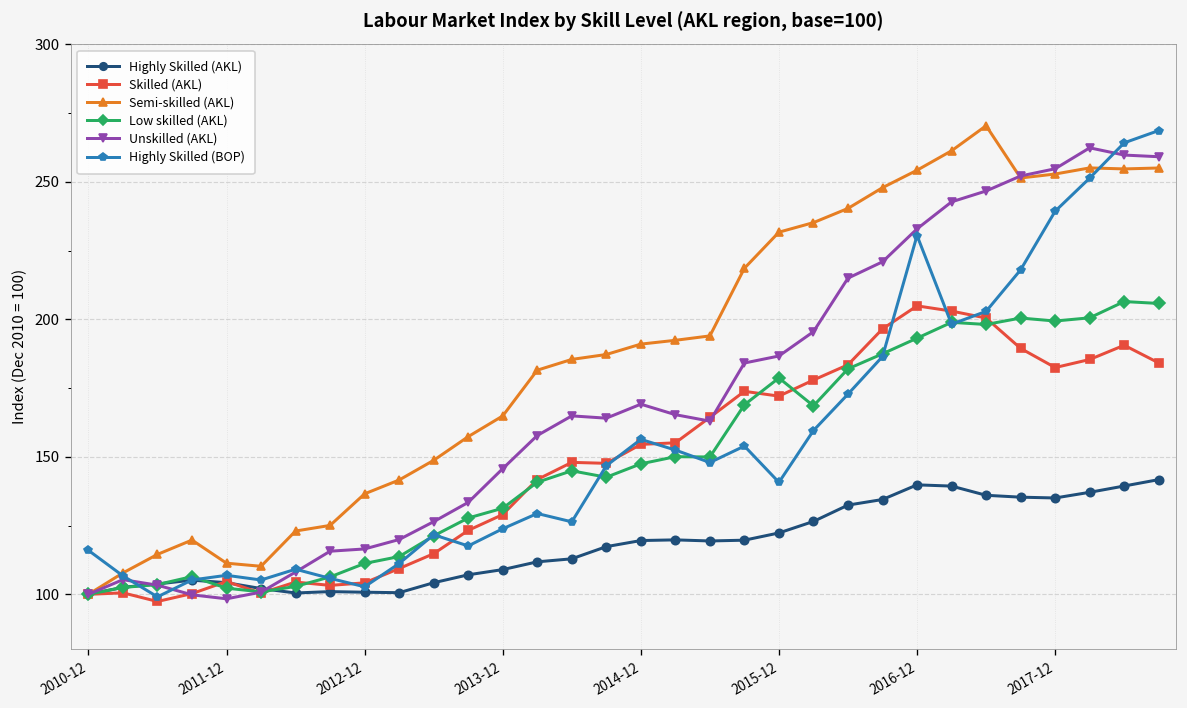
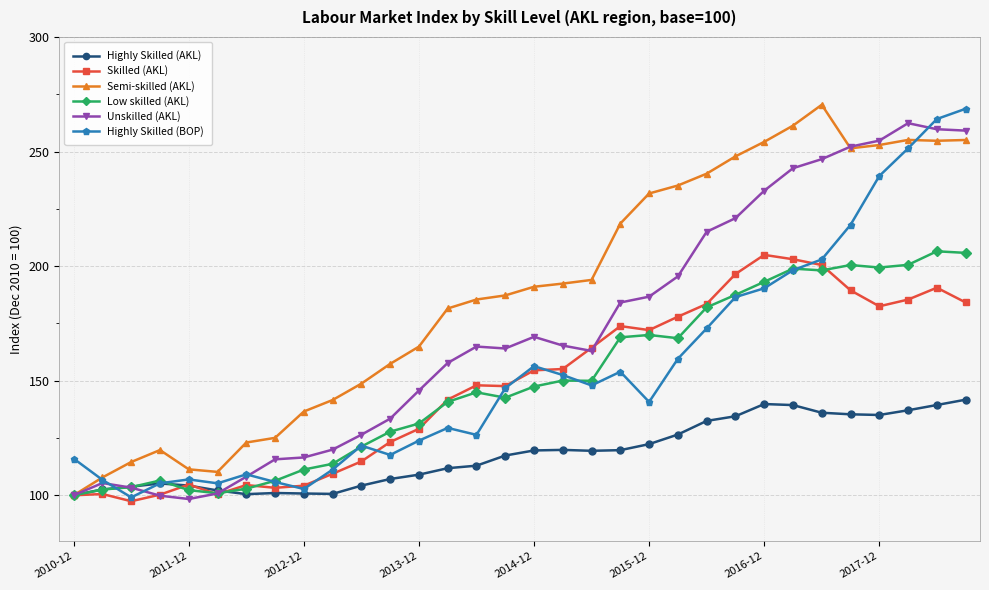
  {
    "Highly Skilled (AKL)": {
      "2012-12": 101,
      "2013-12": 109,
      "2014-12": 120,
      "2015-12": 122,
      "2016-12": 140,
      "2017-12": 135
    },
    "Low skilled (AKL)": {
      "2011-12": 102,
      "2012-12": 111,
      "2013-12": 131,
      "2014-12": 147,
-     "2015-12": 179,
+     "2015-12": 170,
      "2016-12": 193,
      "2017-12": 199
    },
    "Unskilled (AKL)": {
      "2011-12": 98,
      "2012-12": 117,
      "2013-12": 146,
      "2014-12": 169,
      "2015-12": 187,
      "2016-12": 233,
      "2017-12": 255
    },
    "Highly Skilled (BOP)": {
      "2010-12": 116,
      "2011-12": 107,
      "2012-12": 103,
      "2013-12": 124,
      "2014-12": 156,
      "2015-12": 141,
-     "2016-12": 230,
+     "2016-12": 190,
      "2017-12": 239
    }
  }
